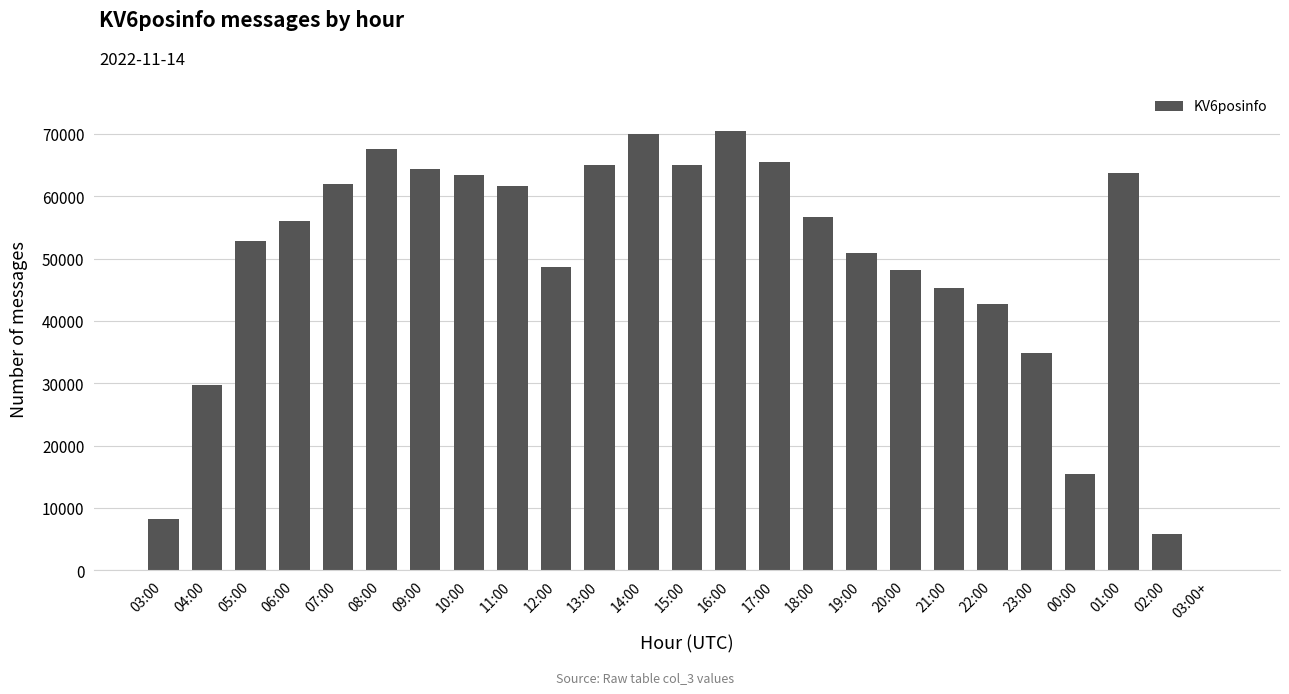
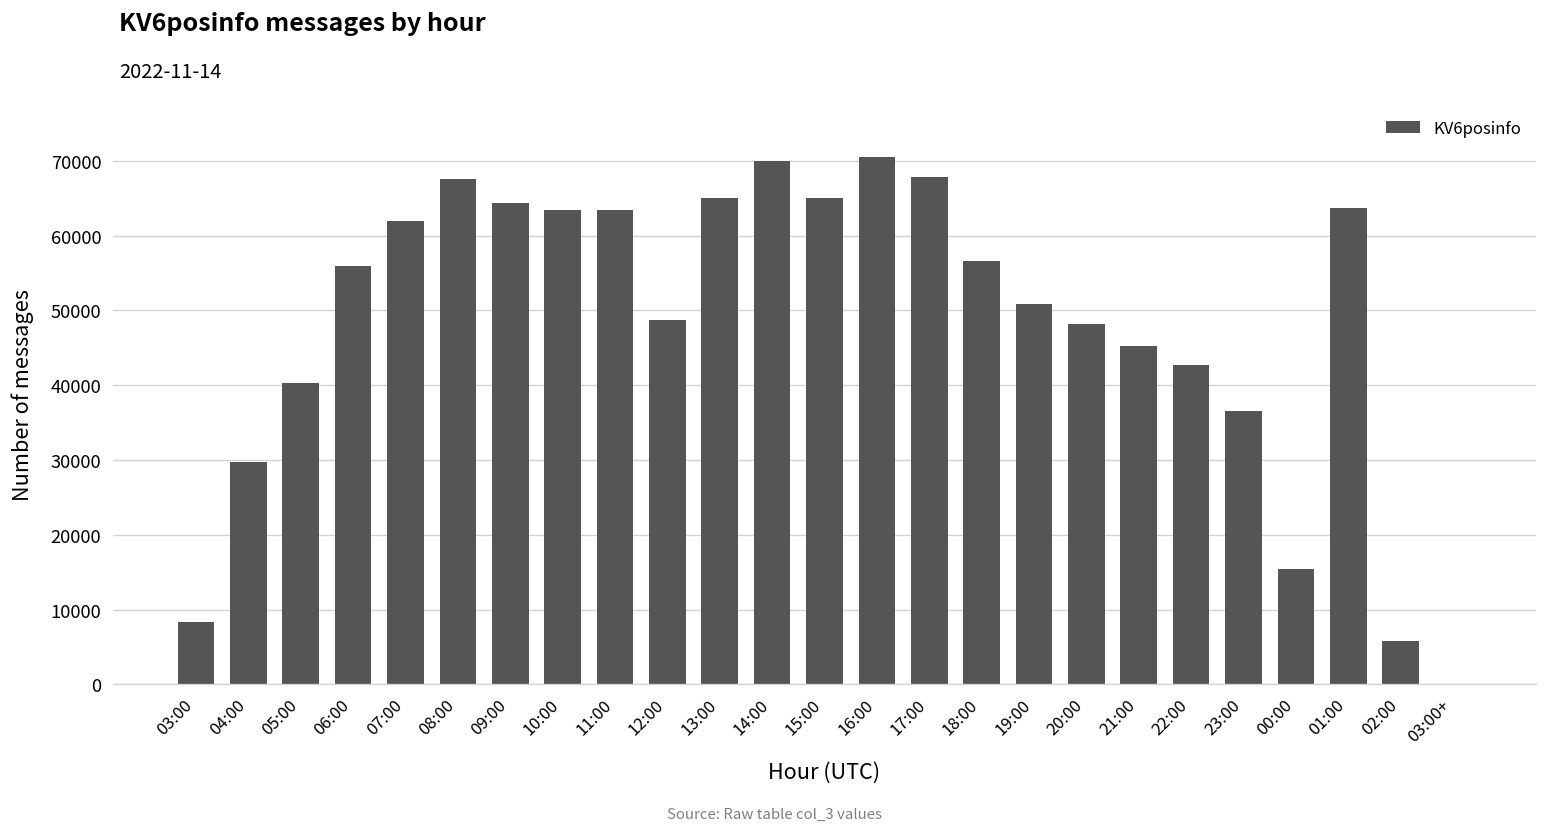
  {
    "03:00": 8000,
    "04:00": 30000,
-   "05:00": 53000,
+   "05:00": 40000,
    "06:00": 56000,
    "07:00": 62000,
    "08:00": 68000,
    "09:00": 64000,
    "10:00": 63000,
-   "11:00": 62000,
+   "11:00": 63000,
    "12:00": 49000,
    "13:00": 65000,
    "14:00": 70000,
    "15:00": 65000,
    "16:00": 70000,
-   "17:00": 65000,
+   "17:00": 68000,
    "18:00": 57000,
    "19:00": 51000,
    "20:00": 48000,
    "21:00": 45000,
    "22:00": 43000,
-   "23:00": 35000,
+   "23:00": 37000,
    "00:00": 15000,
    "01:00": 64000,
    "02:00": 6000
  }
